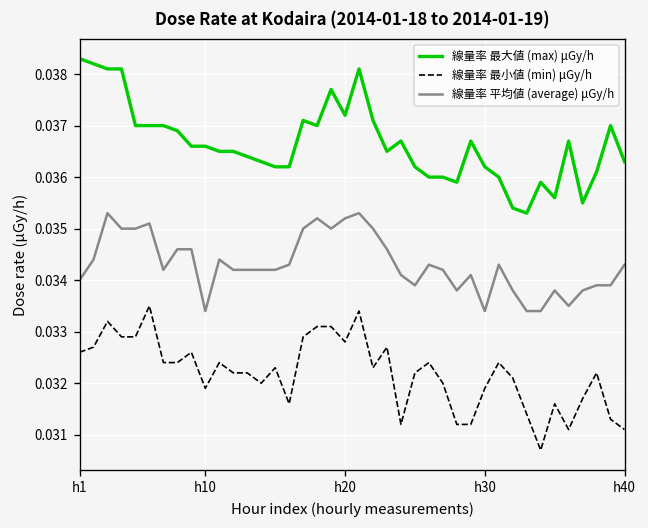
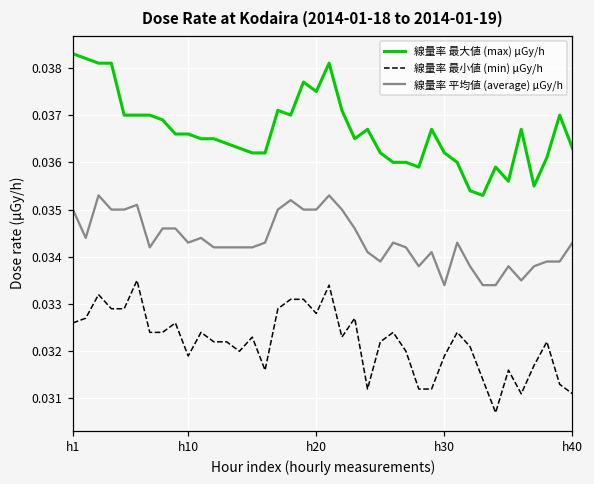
  {
    "線量率 最大値 (max) μGy/h": {
      "h1": 0.0383,
      "h10": 0.0366,
-     "h20": 0.0372,
+     "h20": 0.0375,
      "h30": 0.0362,
      "h40": 0.0363
    },
    "線量率 最小値 (min) μGy/h": {
      "h1": 0.0326,
      "h10": 0.0319,
      "h20": 0.0328,
      "h30": 0.0319,
      "h40": 0.0311
    },
    "線量率 平均値 (average) μGy/h": {
-     "h1": 0.034,
-     "h10": 0.0334,
-     "h20": 0.0352,
+     "h1": 0.035,
+     "h10": 0.0343,
+     "h20": 0.0350,
      "h30": 0.0334,
      "h40": 0.0343
    }
  }
